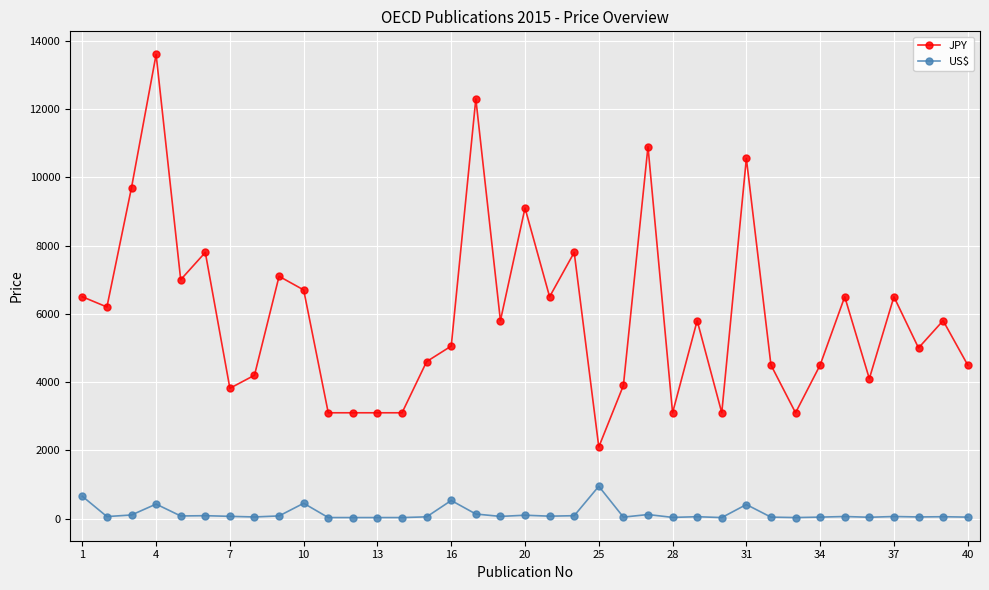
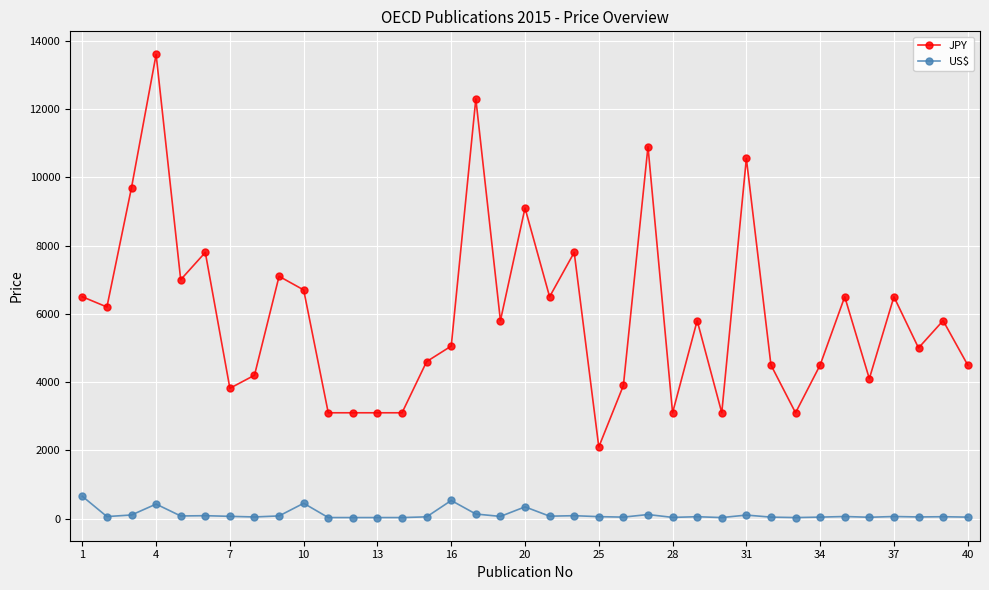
  {
    "JPY": {
      "1": 6500,
      "4": 13600,
      "7": 3800,
      "10": 6700,
      "13": 3100,
      "16": 5100,
      "20": 9100,
      "25": 2100,
      "28": 3100,
      "31": 10600,
      "34": 4500,
      "37": 6500,
      "40": 4500
    },
    "US$": {
      "1": 700,
      "4": 400,
      "7": 100,
      "10": 400,
      "13": 0,
      "16": 500,
-     "20": 100,
-     "25": 900,
+     "20": 300,
+     "25": 100,
      "28": 0,
-     "31": 400,
+     "31": 100,
      "34": 0,
      "37": 100,
      "40": 0
    }
  }
